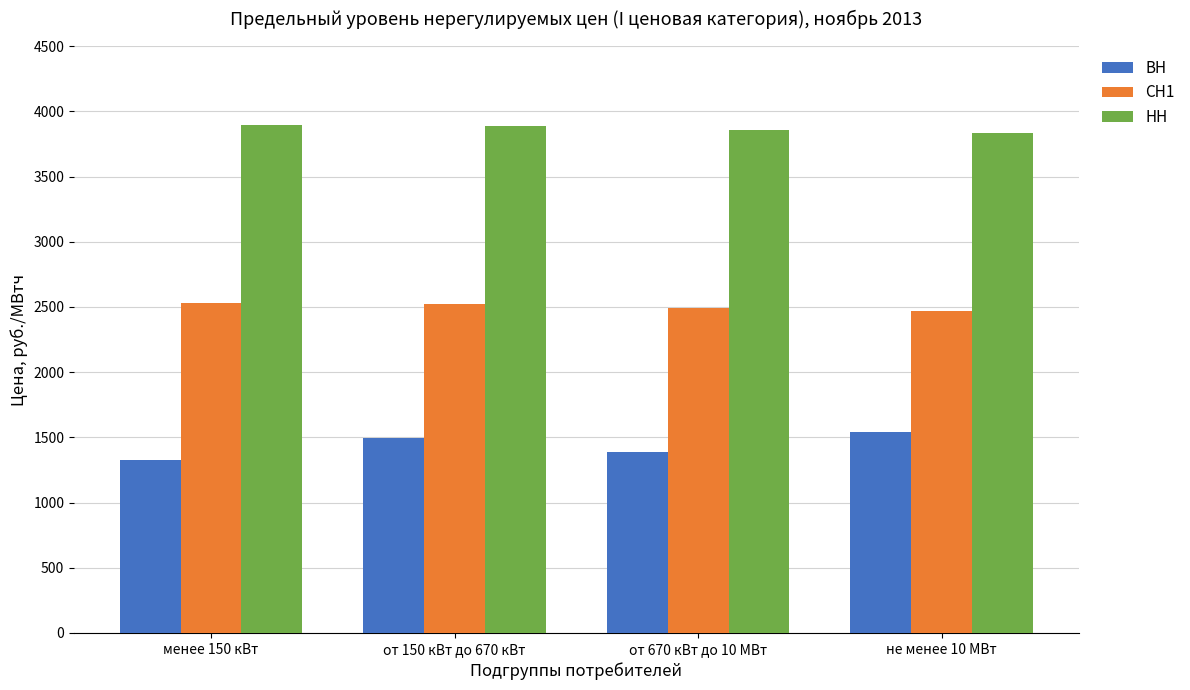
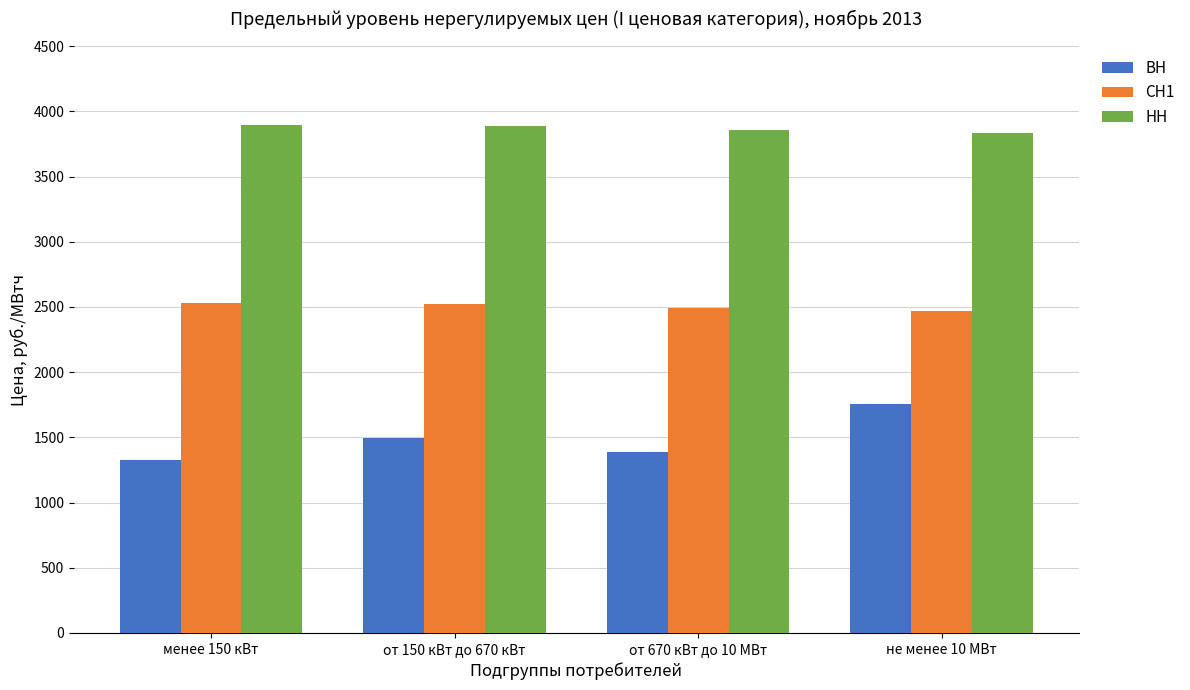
  {
    "ВН": {
      "менее 150 кВт": 1330,
      "от 150 кВт до 670 кВт": 1500,
      "от 670 кВт до 10 МВт": 1390,
-     "не менее 10 МВт": 1540
+     "не менее 10 МВт": 1750
    },
    "СН1": {
      "менее 150 кВт": 2530,
      "от 150 кВт до 670 кВт": 2520,
      "от 670 кВт до 10 МВт": 2490,
      "не менее 10 МВт": 2470
    },
    "НН": {
      "менее 150 кВт": 3890,
      "от 150 кВт до 670 кВт": 3880,
      "от 670 кВт до 10 МВт": 3850,
      "не менее 10 МВт": 3830
    }
  }
